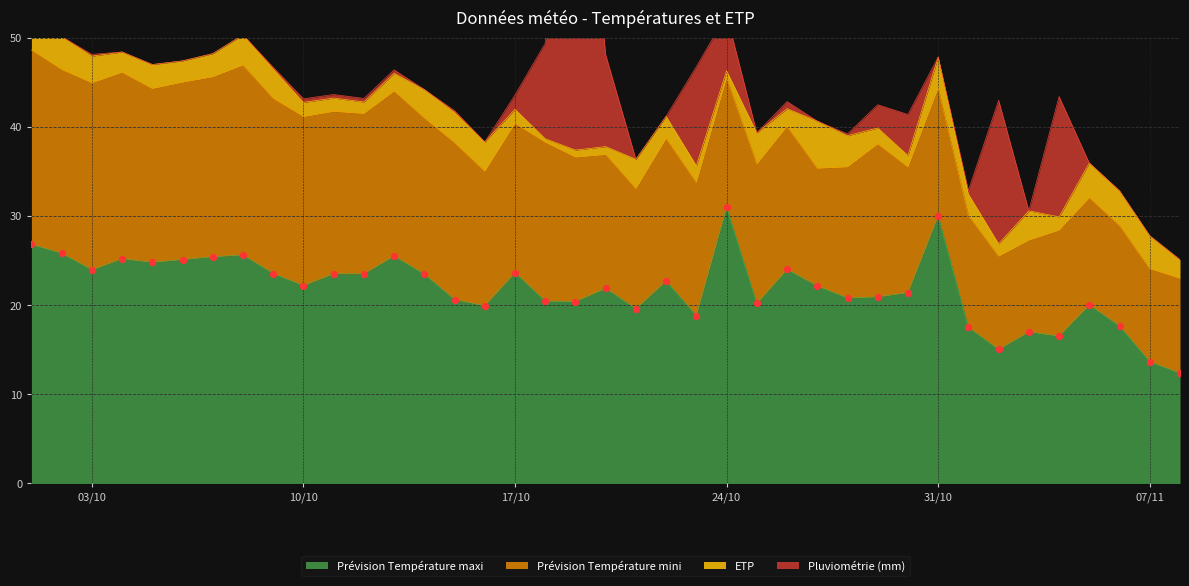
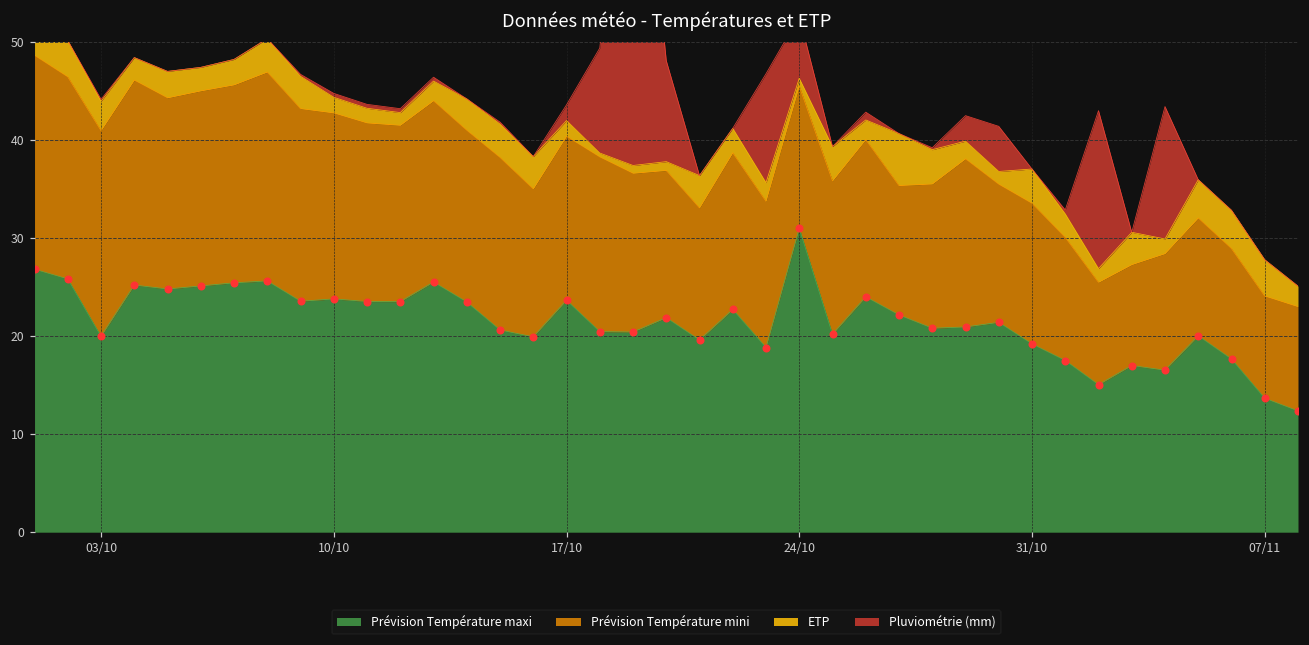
  {
    "Prévision Température maxi": {
-     "03/10": 24,
-     "10/10": 22,
+     "03/10": 20,
+     "10/10": 24,
      "17/10": 24,
      "24/10": 31,
-     "31/10": 30,
+     "31/10": 19,
      "07/11": 14
    },
    "Pluviométrie (mm)": {
      "10/10": 0,
      "17/10": 2
    }
  }
